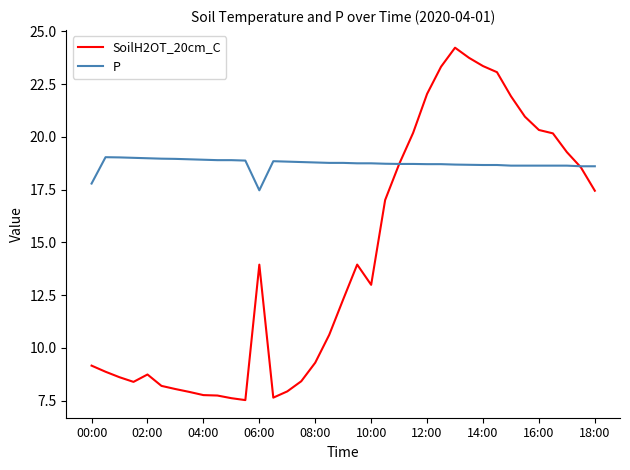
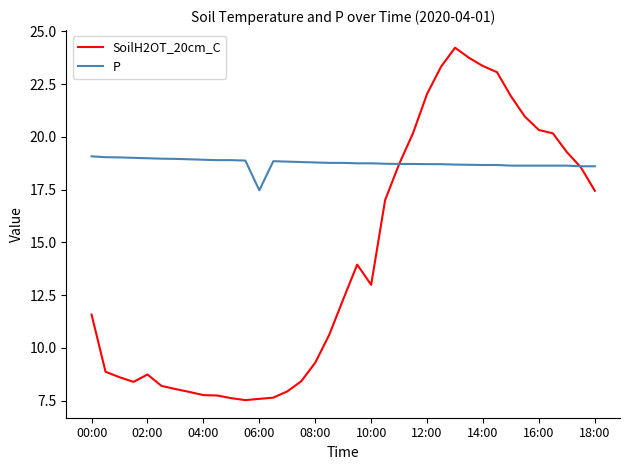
  {
    "SoilH2OT_20cm_C": {
-     "00:00": 9.2,
+     "00:00": 11.6,
      "02:00": 8.7,
      "04:00": 7.8,
-     "06:00": 13.9,
+     "06:00": 7.6,
      "08:00": 9.3,
      "10:00": 13.0,
      "12:00": 22.0,
      "14:00": 23.4,
      "16:00": 20.3,
      "18:00": 17.5
    },
    "P": {
-     "00:00": 17.8,
+     "00:00": 19.1,
      "02:00": 19.0,
      "04:00": 18.9,
      "06:00": 17.5,
      "08:00": 18.8,
      "10:00": 18.8,
      "12:00": 18.7,
      "14:00": 18.7,
      "16:00": 18.6,
      "18:00": 18.6
    }
  }
